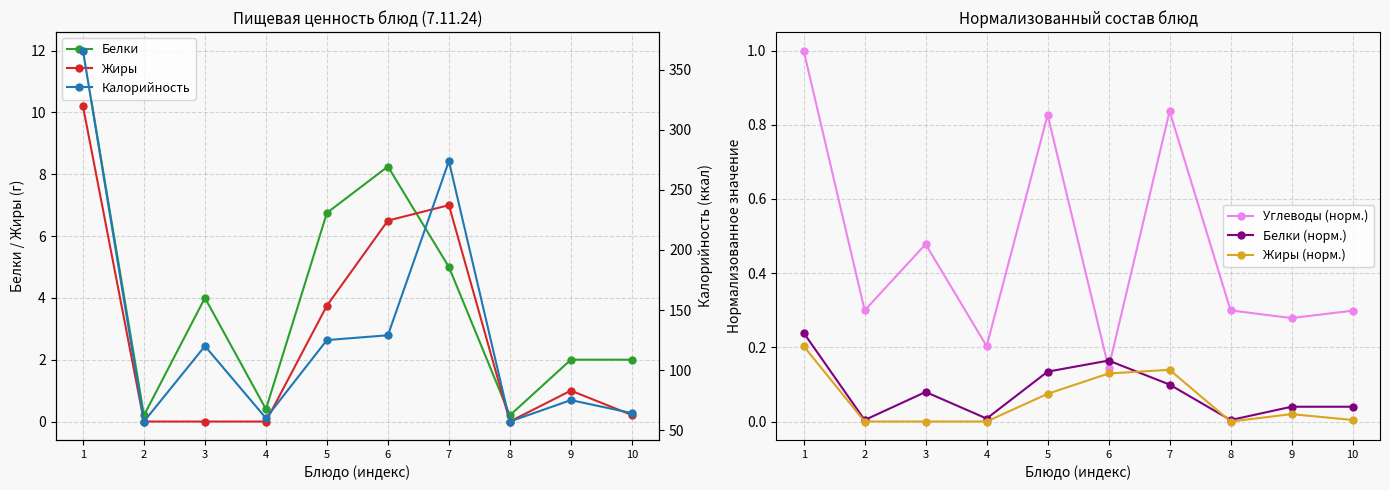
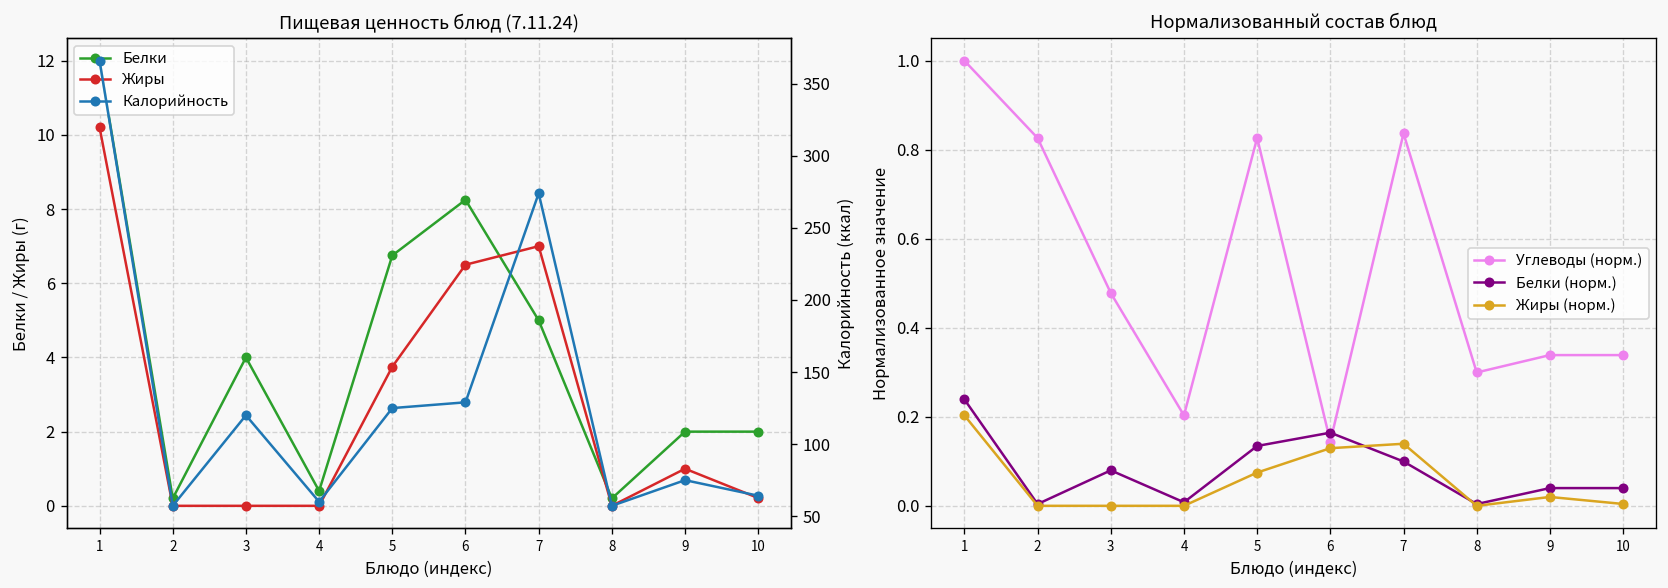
  {
    "Нормализованный состав блюд": {
      "Углеводы (норм.)": {
        "1": 1.00,
-       "2": 0.30,
+       "2": 0.83,
        "3": 0.48,
        "4": 0.20,
        "5": 0.83,
        "6": 0.14,
        "7": 0.84,
        "8": 0.30,
-       "9": 0.28,
-       "10": 0.30
+       "9": 0.34,
+       "10": 0.34
      },
      "Белки (норм.)": {
        "1": 0.24,
        "3": 0.08,
        "4": 0.01,
        "5": 0.13,
        "6": 0.16,
        "7": 0.10,
        "9": 0.04,
        "10": 0.04
      },
      "Жиры (норм.)": {
        "1": 0.20,
        "3": 0.00,
        "4": 0.00,
        "5": 0.07,
        "6": 0.13,
        "7": 0.14,
        "9": 0.02,
        "10": 0.00
      }
    }
  }
